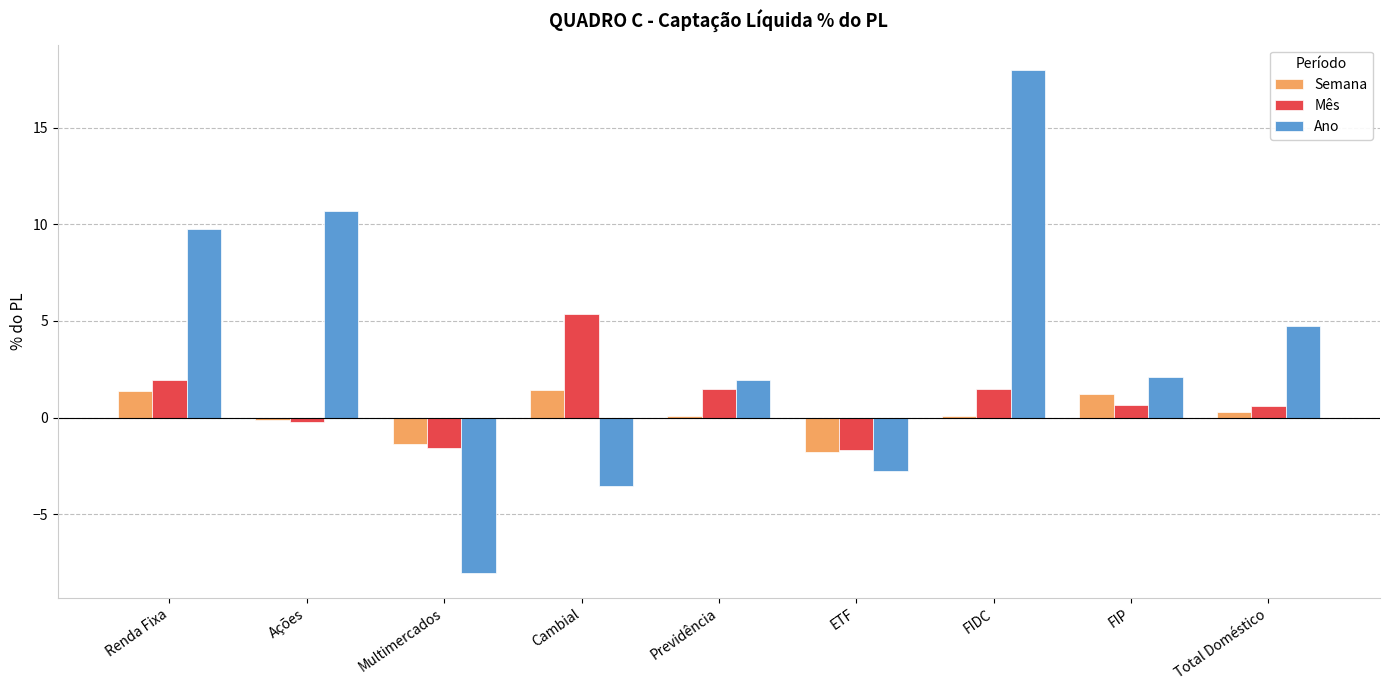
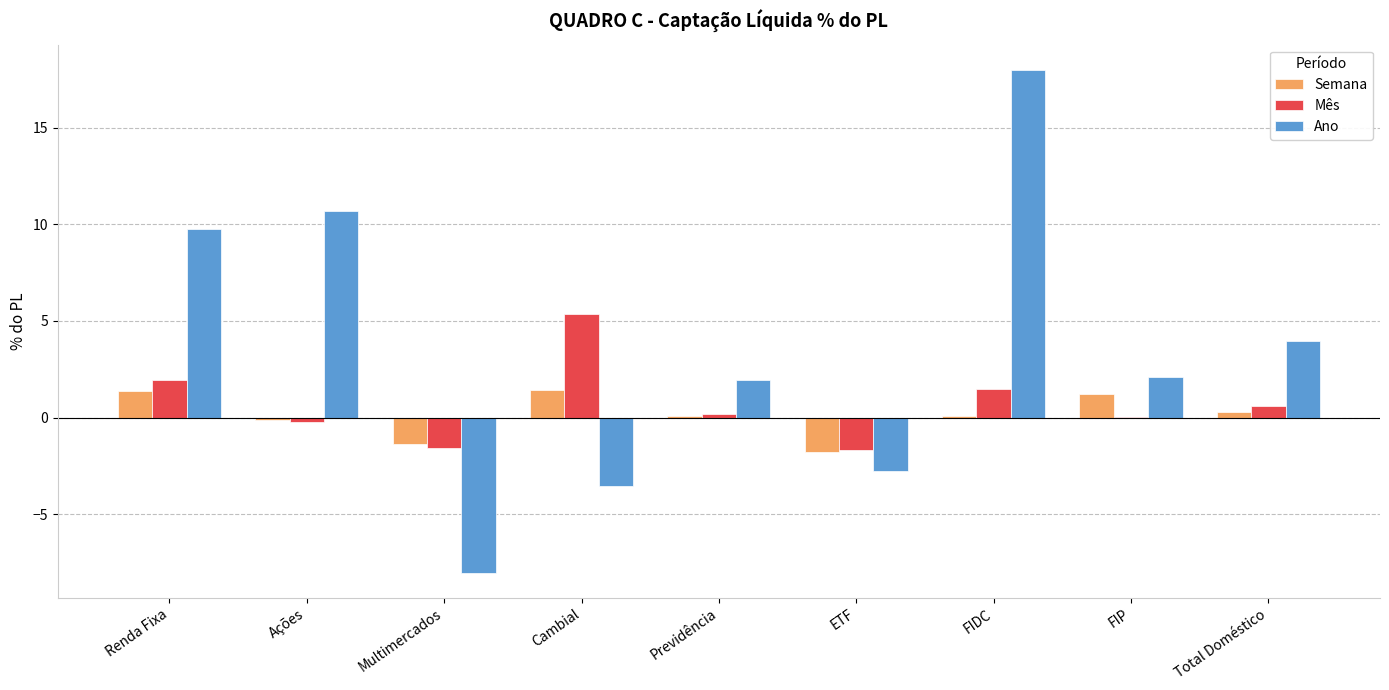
  {
    "Semana": {
      "Renda Fixa": 1.4,
      "Ações": -0.2,
      "Multimercados": -1.3,
      "Cambial": 1.4,
      "ETF": -1.8,
      "FIP": 1.2,
      "Total Doméstico": 0.3
    },
    "Mês": {
      "Renda Fixa": 1.9,
      "Ações": -0.2,
      "Multimercados": -1.6,
      "Cambial": 5.3,
-     "Previdência": 1.5,
+     "Previdência": 0.2,
      "ETF": -1.7,
      "FIDC": 1.5,
-     "FIP": 0.6,
+     "FIP": 0.1,
      "Total Doméstico": 0.6
    },
    "Ano": {
      "Renda Fixa": 9.7,
      "Ações": 10.7,
      "Multimercados": -8.0,
      "Cambial": -3.6,
      "Previdência": 1.9,
      "ETF": -2.8,
      "FIDC": 18.0,
      "FIP": 2.1,
-     "Total Doméstico": 4.8
+     "Total Doméstico": 3.9
    }
  }
